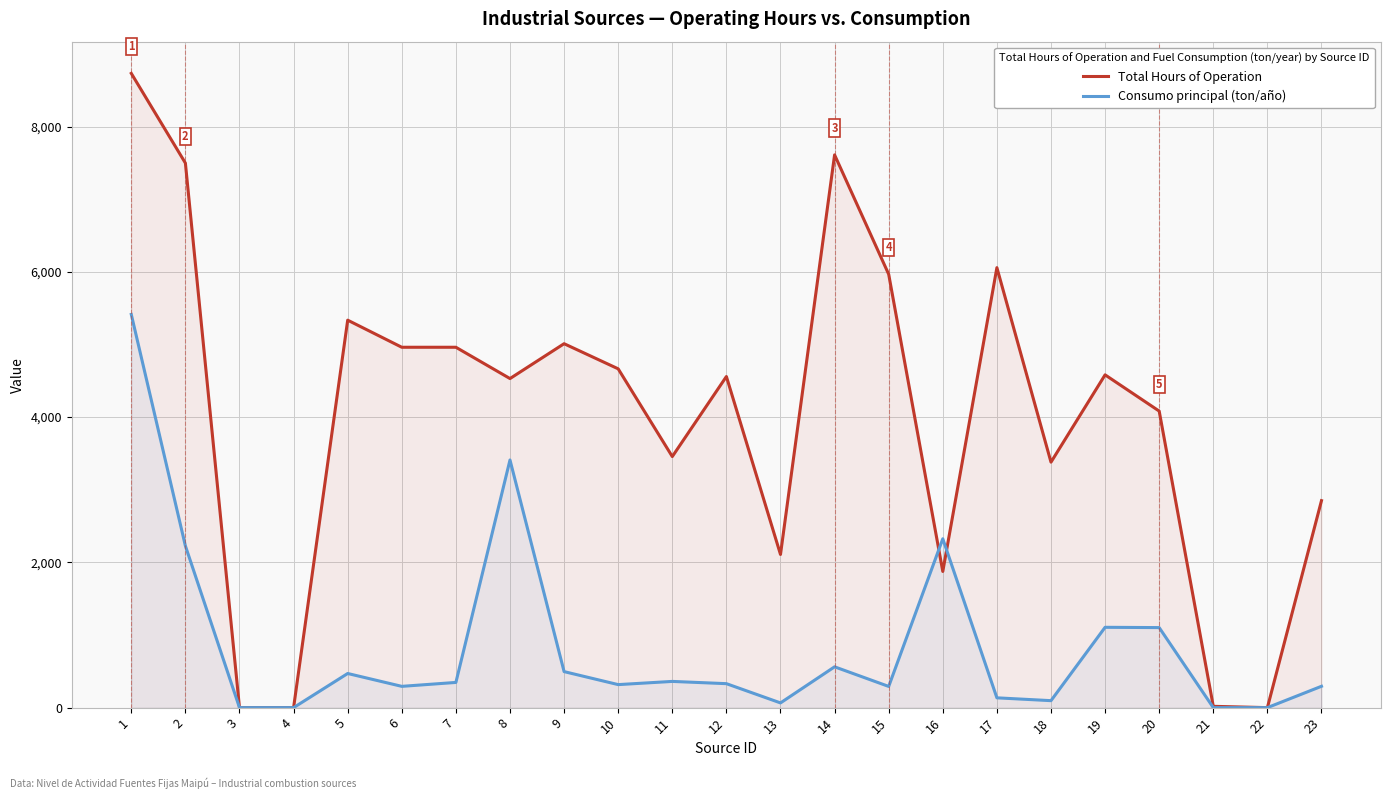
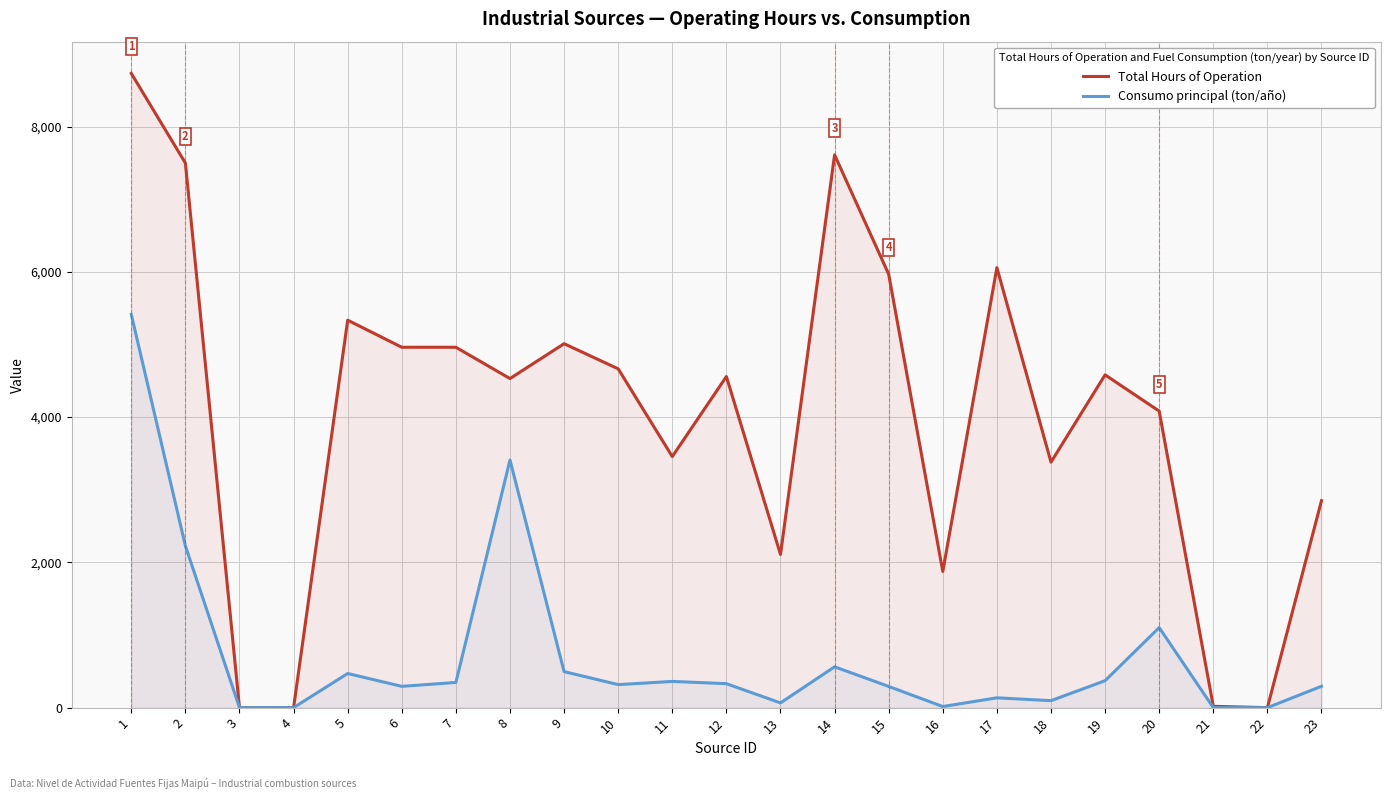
  {
    "Total Hours of Operation": {
      "5": "5,300",
      "6": "5,000",
      "7": "5,000",
      "8": "4,500",
      "9": "5,000",
      "10": "4,700",
      "11": "3,500",
      "12": "4,600",
      "13": "2,100",
      "16": "1,900",
      "17": "6,100",
      "18": "3,400",
      "19": "4,600",
      "23": "2,900"
    },
    "Consumo principal (ton/año)": {
      "1": "5,400",
      "2": "2,200",
      "5": "500",
      "6": "300",
      "7": "300",
      "8": "3,400",
      "9": "500",
      "10": "300",
      "11": "400",
      "12": "300",
      "13": "100",
      "14": "600",
      "15": "300",
-     "16": "2,300",
+     "16": "0",
      "17": "100",
      "18": "100",
-     "19": "1,100",
+     "19": "400",
      "20": "1,100",
      "23": "300"
    }
  }
